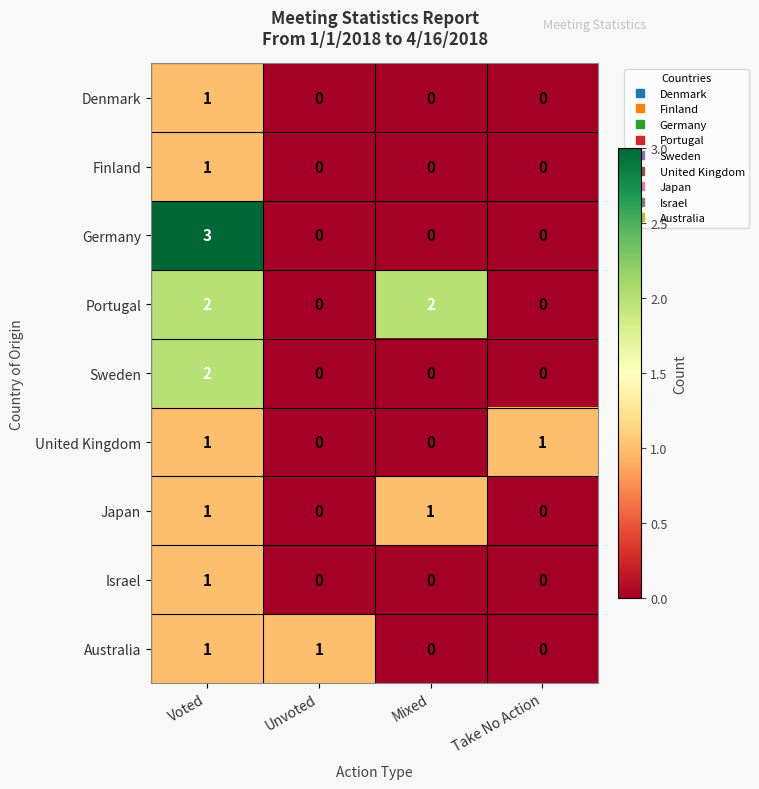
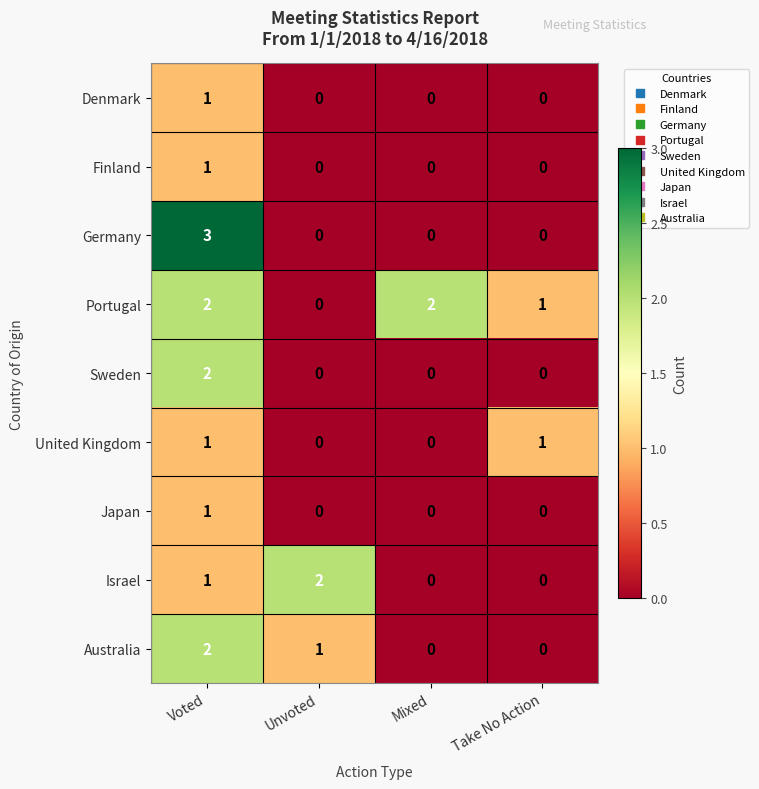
  {
    "Denmark": {
      "Voted": 1,
      "Unvoted": 0,
      "Mixed": 0,
      "Take No Action": 0
    },
    "Finland": {
      "Voted": 1,
      "Unvoted": 0,
      "Mixed": 0,
      "Take No Action": 0
    },
    "Germany": {
      "Voted": 3,
      "Unvoted": 0,
      "Mixed": 0,
      "Take No Action": 0
    },
    "Portugal": {
      "Voted": 2,
      "Unvoted": 0,
      "Mixed": 2,
-     "Take No Action": 0
+     "Take No Action": 1
    },
    "Sweden": {
      "Voted": 2,
      "Unvoted": 0,
      "Mixed": 0,
      "Take No Action": 0
    },
    "United Kingdom": {
      "Voted": 1,
      "Unvoted": 0,
      "Mixed": 0,
      "Take No Action": 1
    },
    "Japan": {
      "Voted": 1,
      "Unvoted": 0,
-     "Mixed": 1,
+     "Mixed": 0,
      "Take No Action": 0
    },
    "Israel": {
      "Voted": 1,
-     "Unvoted": 0,
+     "Unvoted": 2,
      "Mixed": 0,
      "Take No Action": 0
    },
    "Australia": {
-     "Voted": 1,
+     "Voted": 2,
      "Unvoted": 1,
      "Mixed": 0,
      "Take No Action": 0
    }
  }
